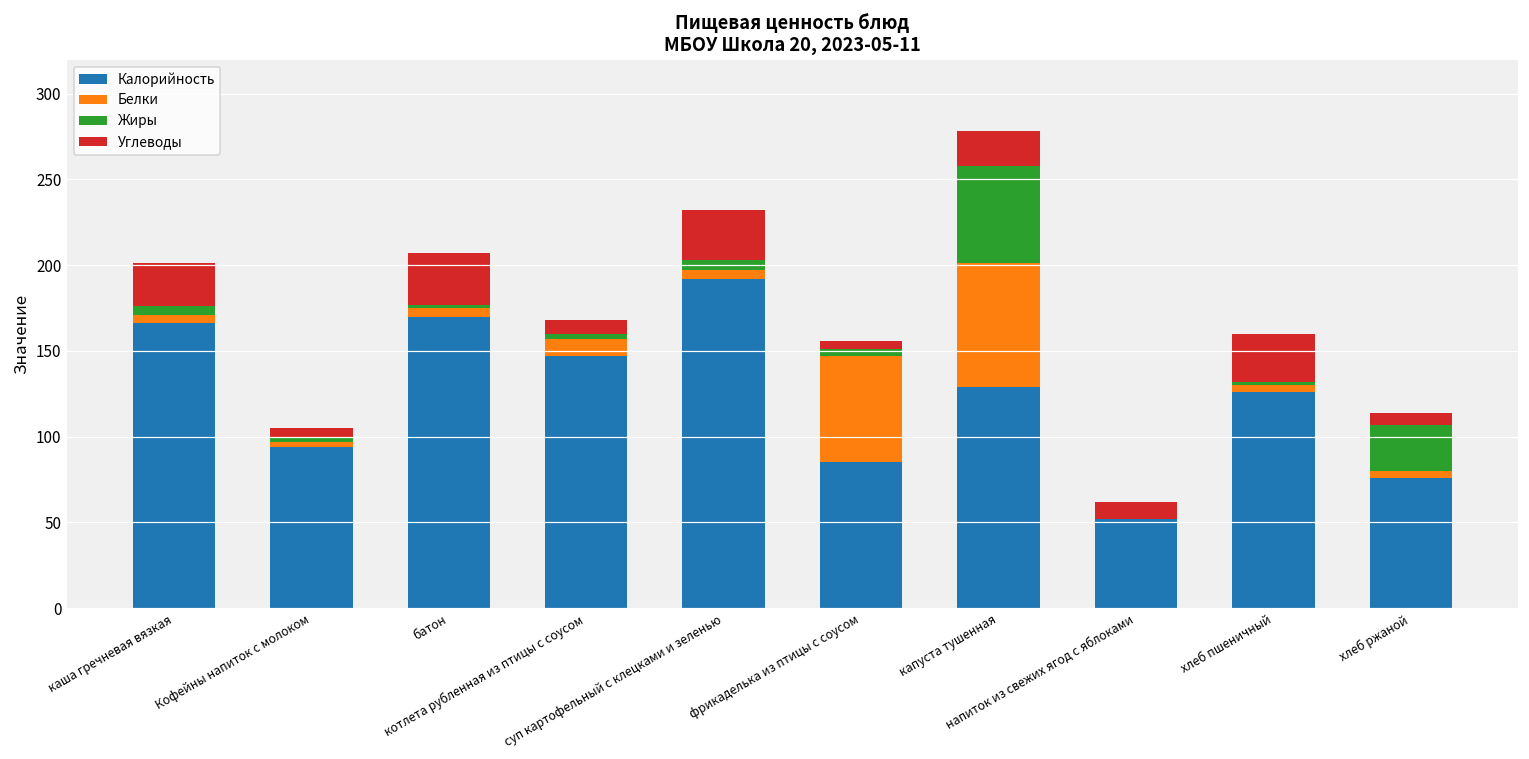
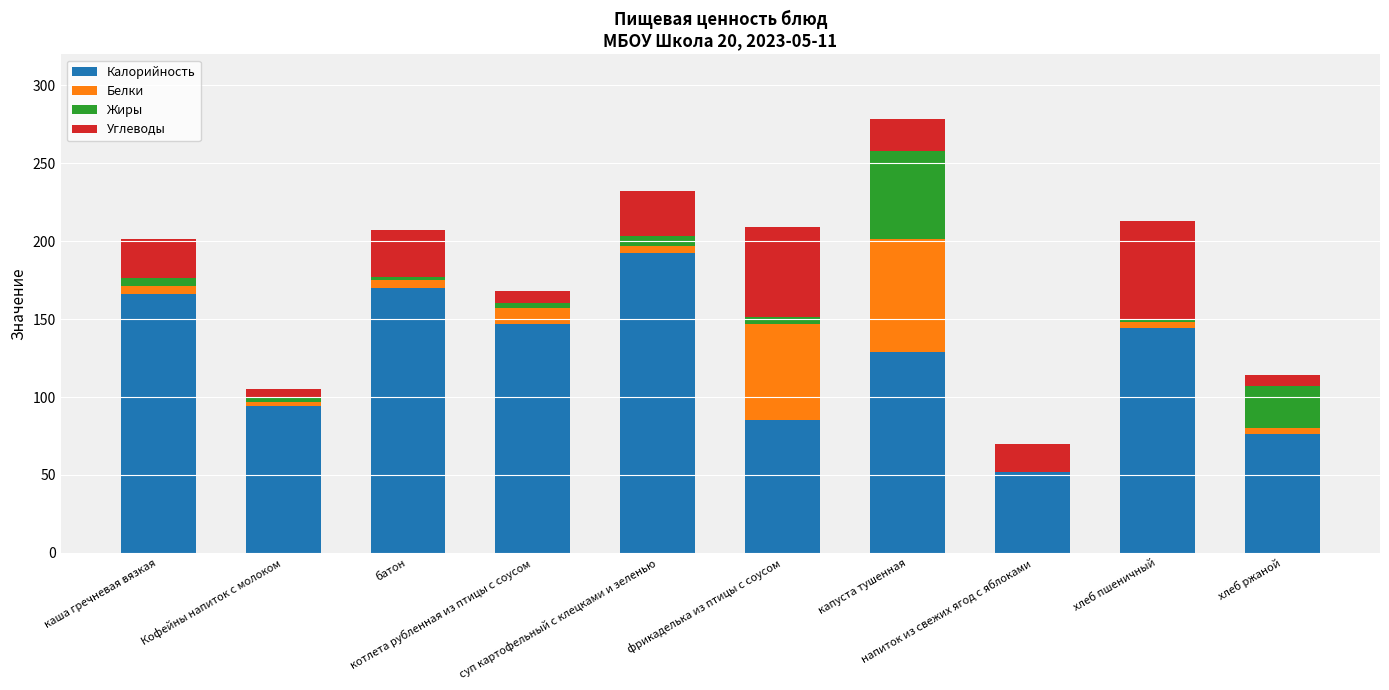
  {
    "Калорийность": {
      "каша гречневая вязкая": 166,
      "Кофейны напиток с молоком": 94,
      "батон": 170,
      "котлета рубленная из птицы с соусом": 147,
      "суп картофельный с клецками и зеленью": 192,
      "фрикаделька из птицы с соусом": 85,
      "капуста тушенная": 129,
      "напиток из свежих ягод с яблоками": 52,
-     "хлеб пшеничный": 126,
+     "хлеб пшеничный": 144,
      "хлеб ржаной": 76
    },
    "Белки": {
      "каша гречневая вязкая": 5,
      "Кофейны напиток с молоком": 3,
      "батон": 5,
      "котлета рубленная из птицы с соусом": 10,
      "суп картофельный с клецками и зеленью": 5,
      "фрикаделька из птицы с соусом": 62,
      "капуста тушенная": 72,
      "напиток из свежих ягод с яблоками": 0,
      "хлеб пшеничный": 4,
      "хлеб ржаной": 4
    },
    "Жиры": {
      "каша гречневая вязкая": 5,
      "Кофейны напиток с молоком": 3,
      "батон": 2,
      "котлета рубленная из птицы с соусом": 3,
      "суп картофельный с клецками и зеленью": 6,
      "фрикаделька из птицы с соусом": 4,
      "капуста тушенная": 57,
      "напиток из свежих ягод с яблоками": 0,
      "хлеб пшеничный": 2,
      "хлеб ржаной": 27
    },
    "Углеводы": {
      "каша гречневая вязкая": 25,
      "Кофейны напиток с молоком": 5,
      "батон": 30,
      "котлета рубленная из птицы с соусом": 8,
      "суп картофельный с клецками и зеленью": 29,
-     "фрикаделька из птицы с соусом": 5,
+     "фрикаделька из птицы с соусом": 58,
      "капуста тушенная": 20,
-     "напиток из свежих ягод с яблоками": 10,
-     "хлеб пшеничный": 28,
+     "напиток из свежих ягод с яблоками": 18,
+     "хлеб пшеничный": 63,
      "хлеб ржаной": 7
    }
  }
